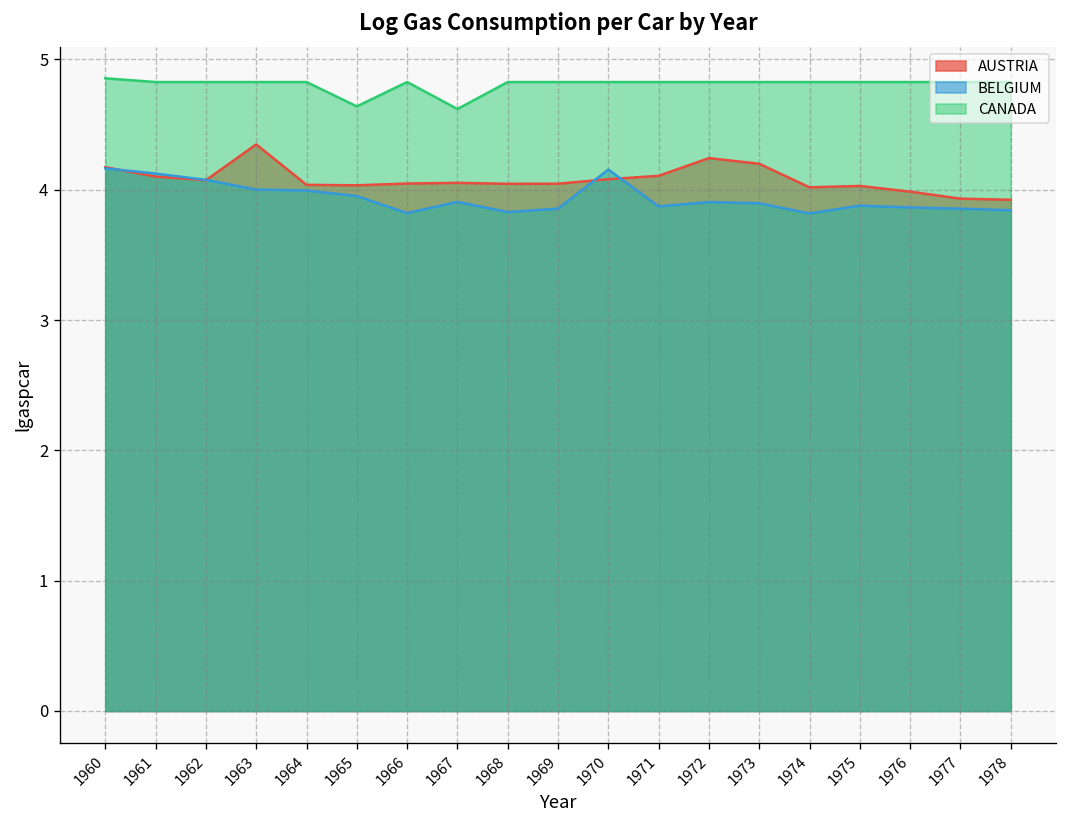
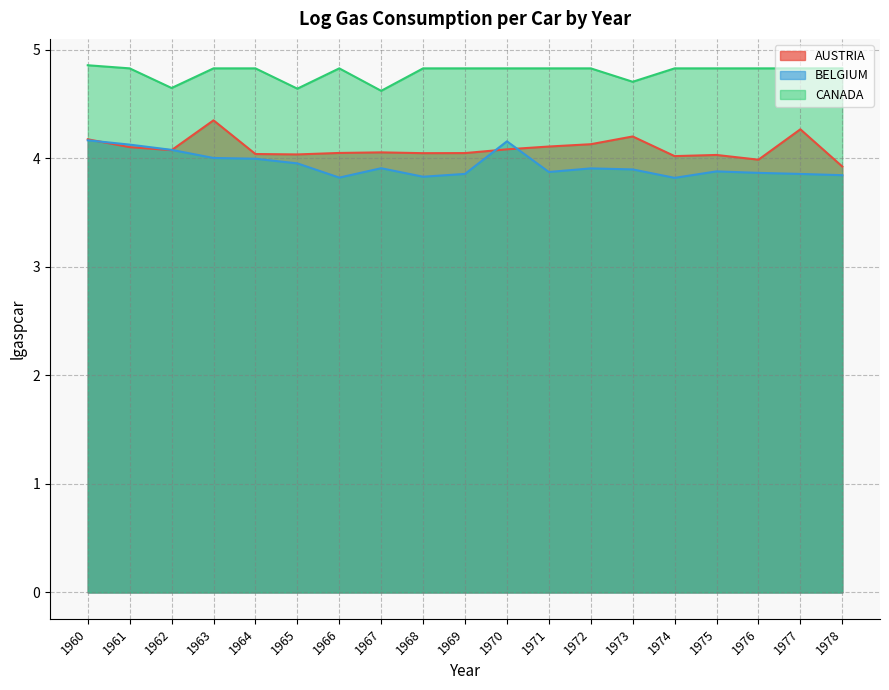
  {
    "AUSTRIA": {
      "1961": 4.10,
      "1963": 4.35,
      "1964": 4.04,
      "1965": 4.03,
      "1966": 4.05,
      "1967": 4.05,
      "1968": 4.05,
      "1969": 4.05,
      "1970": 4.08,
      "1971": 4.11,
-     "1972": 4.24,
+     "1972": 4.13,
      "1973": 4.20,
      "1974": 4.02,
      "1975": 4.03,
      "1976": 3.99,
-     "1977": 3.93,
+     "1977": 4.27,
      "1978": 3.92
    },
    "BELGIUM": {
      "1961": 4.12,
      "1963": 4.00,
      "1964": 3.99,
      "1965": 3.95,
      "1966": 3.82,
      "1967": 3.91,
      "1968": 3.83,
      "1969": 3.85,
      "1970": 4.15,
      "1971": 3.87,
      "1972": 3.91,
      "1973": 3.90,
      "1974": 3.82,
      "1975": 3.88,
      "1976": 3.86,
      "1977": 3.85,
      "1978": 3.84
    },
    "CANADA": {
      "1960": 4.86,
      "1961": 4.83,
-     "1962": 4.83,
+     "1962": 4.65,
      "1963": 4.83,
      "1964": 4.83,
      "1965": 4.64,
      "1966": 4.83,
      "1967": 4.62,
      "1968": 4.83,
      "1969": 4.83,
      "1970": 4.83,
      "1971": 4.83,
      "1972": 4.83,
-     "1973": 4.83,
+     "1973": 4.70,
      "1974": 4.83,
      "1975": 4.83,
      "1976": 4.83
    }
  }
